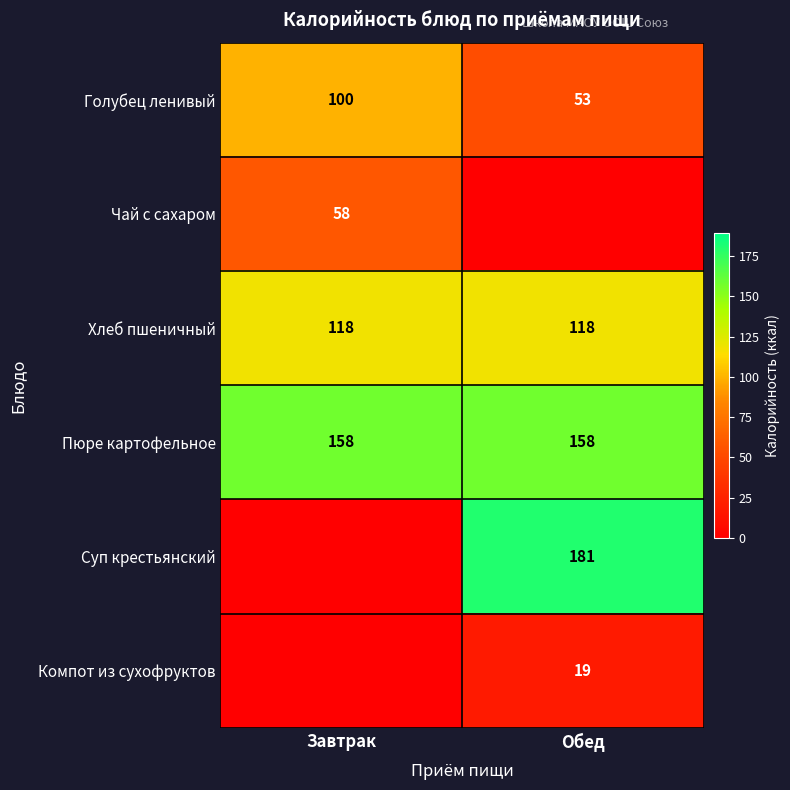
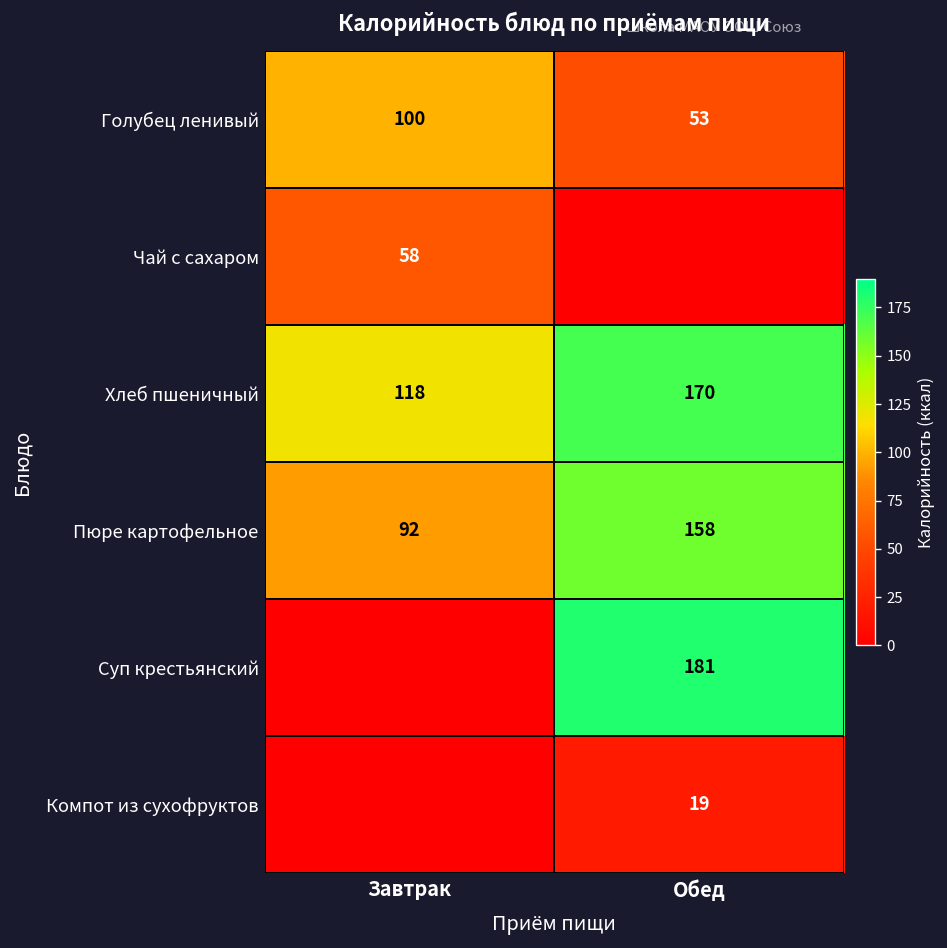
  {
    "Голубец ленивый": {
      "Завтрак": 100,
      "Обед": 53
    },
    "Чай с сахаром": {
      "Завтрак": 58
    },
    "Хлеб пшеничный": {
      "Завтрак": 118,
-     "Обед": 118
+     "Обед": 170
    },
    "Пюре картофельное": {
-     "Завтрак": 158,
+     "Завтрак": 92,
      "Обед": 158
    },
    "Суп крестьянский": {
      "Обед": 181
    },
    "Компот из сухофруктов": {
      "Обед": 19
    }
  }
